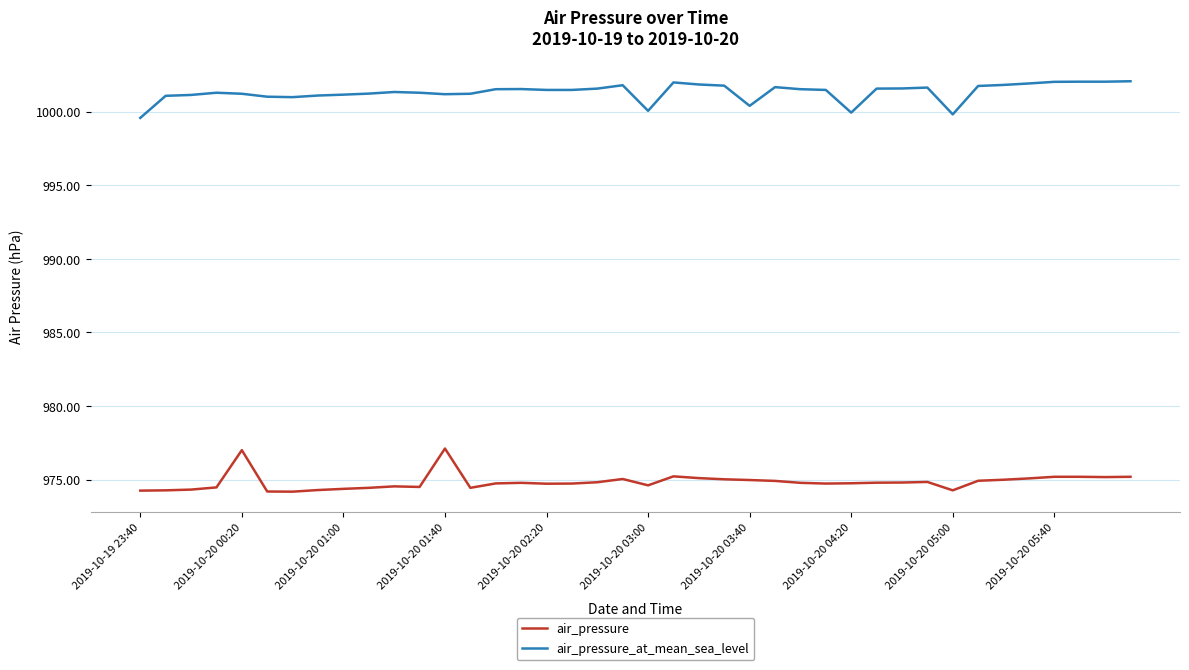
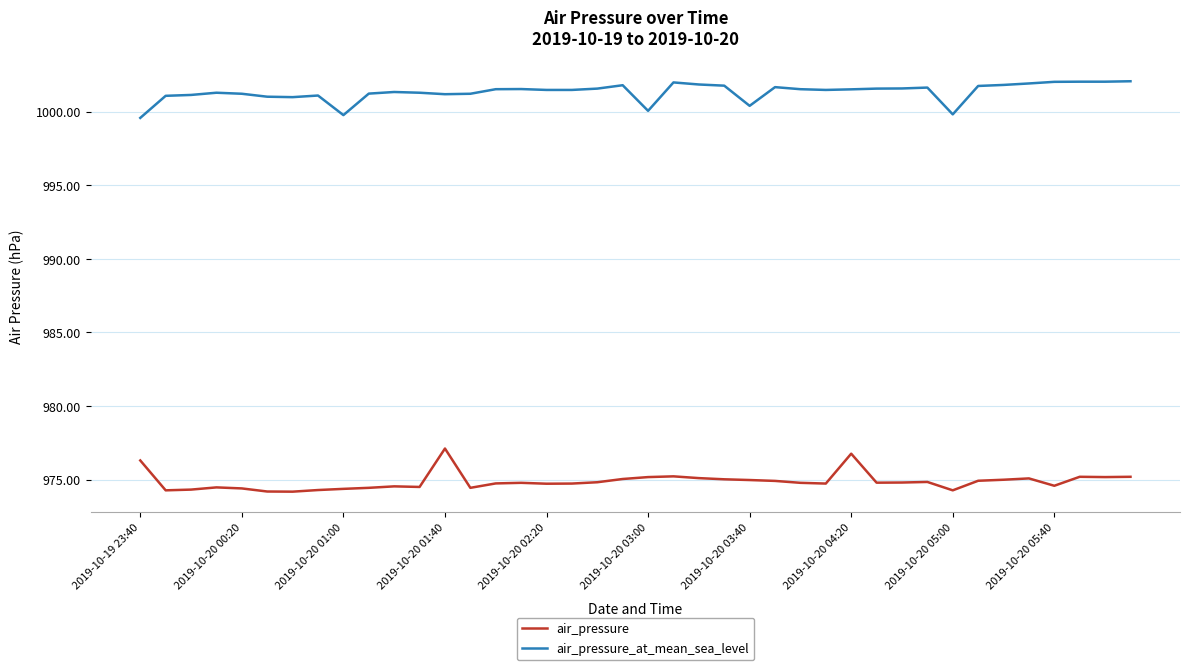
  {
    "air_pressure": {
-     "2019-10-19 23:40": 974.3,
-     "2019-10-20 00:20": 977.0,
+     "2019-10-19 23:40": 976.3,
+     "2019-10-20 00:20": 974.4,
      "2019-10-20 01:00": 974.4,
      "2019-10-20 01:40": 977.1,
      "2019-10-20 02:20": 974.7,
-     "2019-10-20 03:00": 974.6,
+     "2019-10-20 03:00": 975.2,
      "2019-10-20 03:40": 975.0,
-     "2019-10-20 04:20": 974.8,
+     "2019-10-20 04:20": 976.8,
      "2019-10-20 05:00": 974.3,
-     "2019-10-20 05:40": 975.2
+     "2019-10-20 05:40": 974.6
    },
    "air_pressure_at_mean_sea_level": {
      "2019-10-19 23:40": 999.6,
      "2019-10-20 00:20": 1001.2,
-     "2019-10-20 01:00": 1001.2,
+     "2019-10-20 01:00": 999.8,
      "2019-10-20 01:40": 1001.2,
      "2019-10-20 02:20": 1001.5,
      "2019-10-20 03:00": 1000.1,
      "2019-10-20 03:40": 1000.4,
-     "2019-10-20 04:20": 999.9,
+     "2019-10-20 04:20": 1001.5,
      "2019-10-20 05:00": 999.8,
      "2019-10-20 05:40": 1002.0
    }
  }
